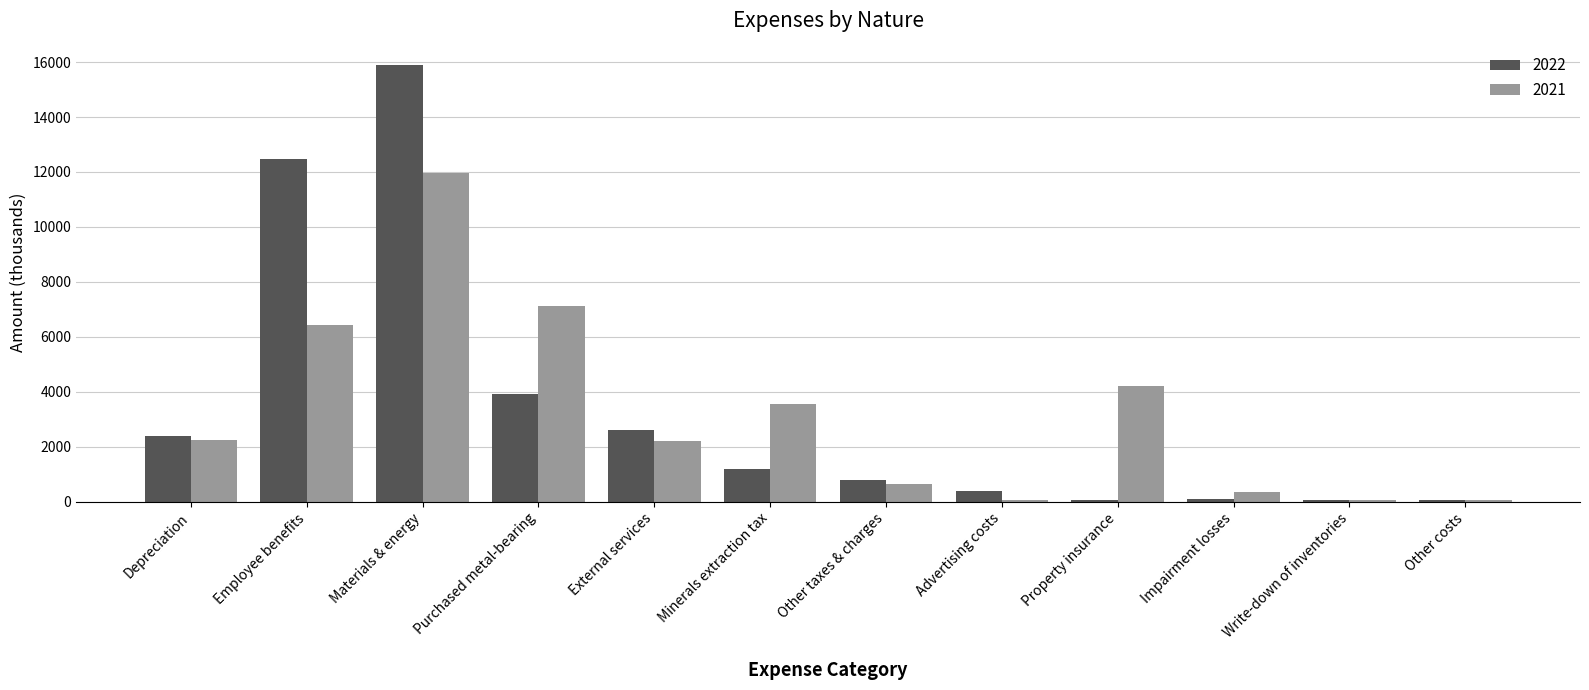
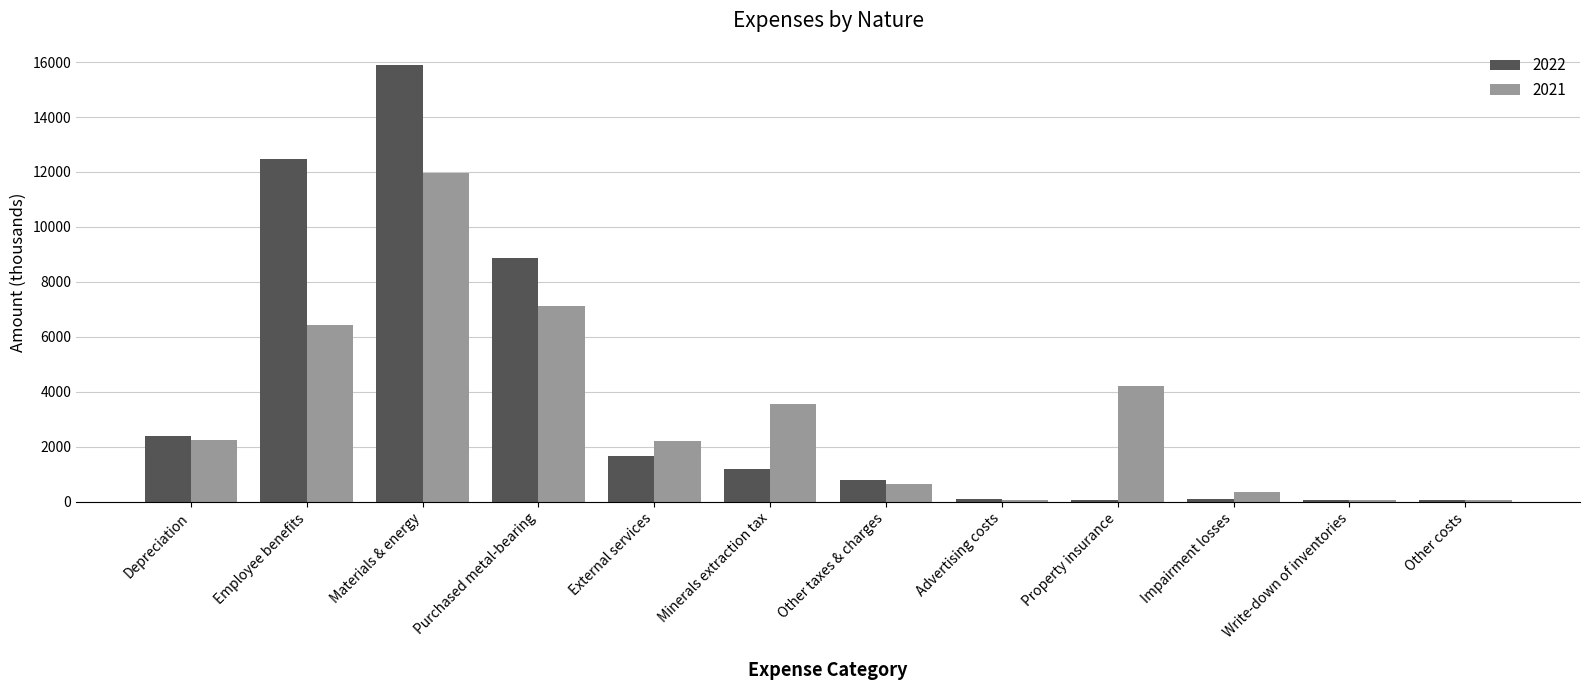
  {
    "2022": {
      "Depreciation": 2400,
      "Employee benefits": 12500,
      "Materials & energy": 15900,
-     "Purchased metal-bearing": 3900,
-     "External services": 2600,
+     "Purchased metal-bearing": 8900,
+     "External services": 1700,
      "Minerals extraction tax": 1200,
      "Other taxes & charges": 800,
-     "Advertising costs": 400
+     "Advertising costs": 100
    },
    "2021": {
      "Depreciation": 2300,
      "Employee benefits": 6400,
      "Materials & energy": 12000,
      "Purchased metal-bearing": 7100,
      "External services": 2200,
      "Minerals extraction tax": 3500,
      "Other taxes & charges": 700,
      "Property insurance": 4200,
      "Impairment losses": 300
    }
  }
